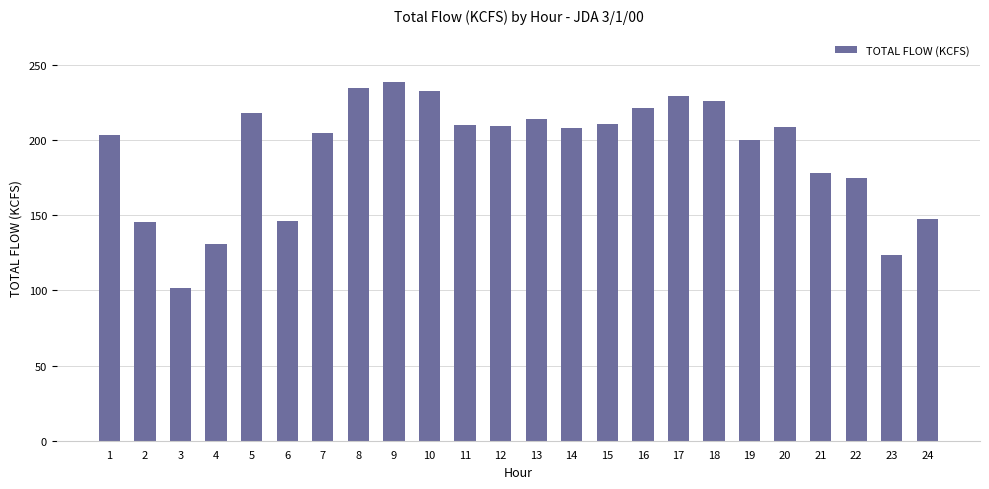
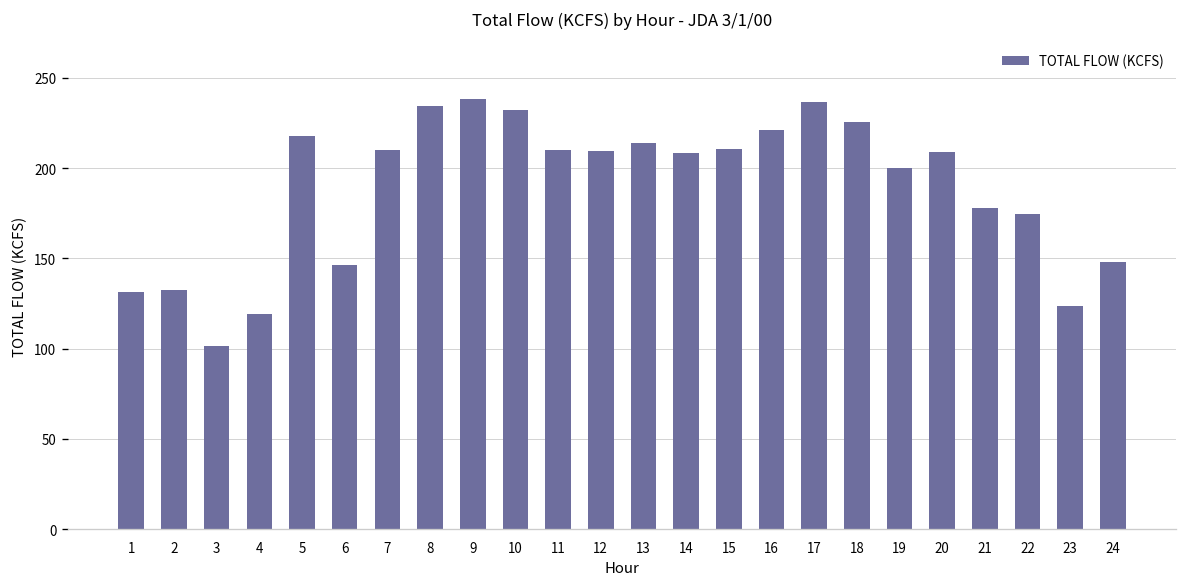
  {
-   "1": 204,
-   "2": 146,
+   "1": 131,
+   "2": 132,
    "3": 102,
-   "4": 131,
+   "4": 119,
    "5": 218,
    "6": 146,
-   "7": 205,
+   "7": 210,
    "8": 235,
    "9": 239,
    "10": 232,
    "11": 210,
    "12": 209,
    "13": 214,
    "14": 208,
    "15": 211,
    "16": 221,
-   "17": 229,
+   "17": 236,
    "18": 226,
    "19": 200,
    "20": 209,
    "21": 178,
    "22": 175,
    "23": 124,
    "24": 148
  }
